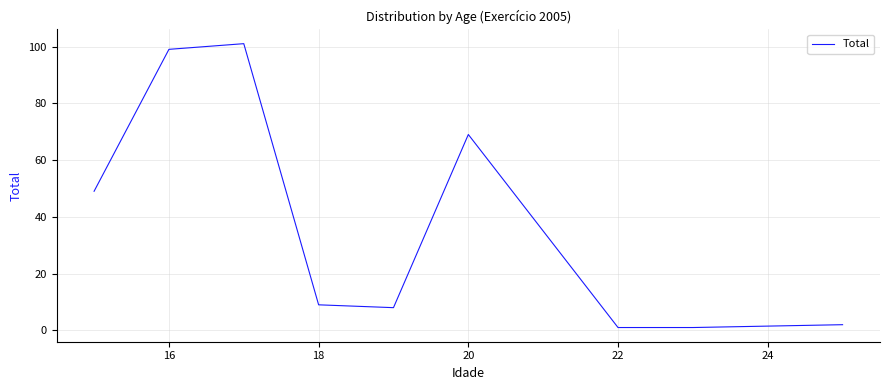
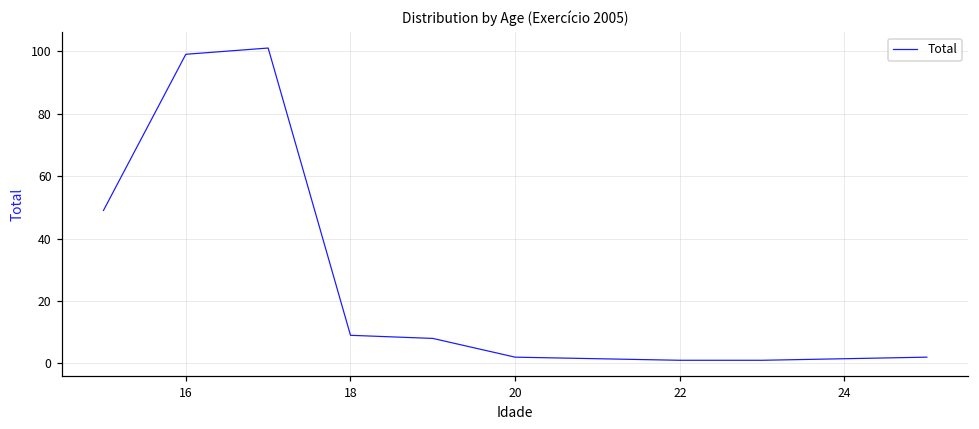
  {
    "16": 99,
    "18": 9,
-   "20": 69,
+   "20": 2,
    "22": 1
  }
